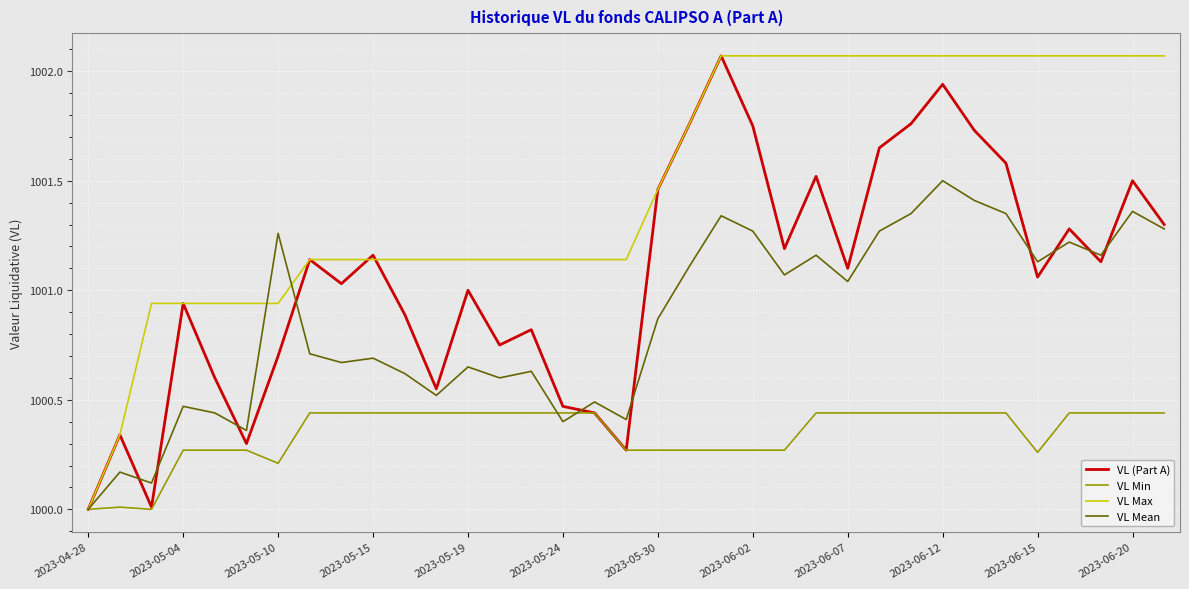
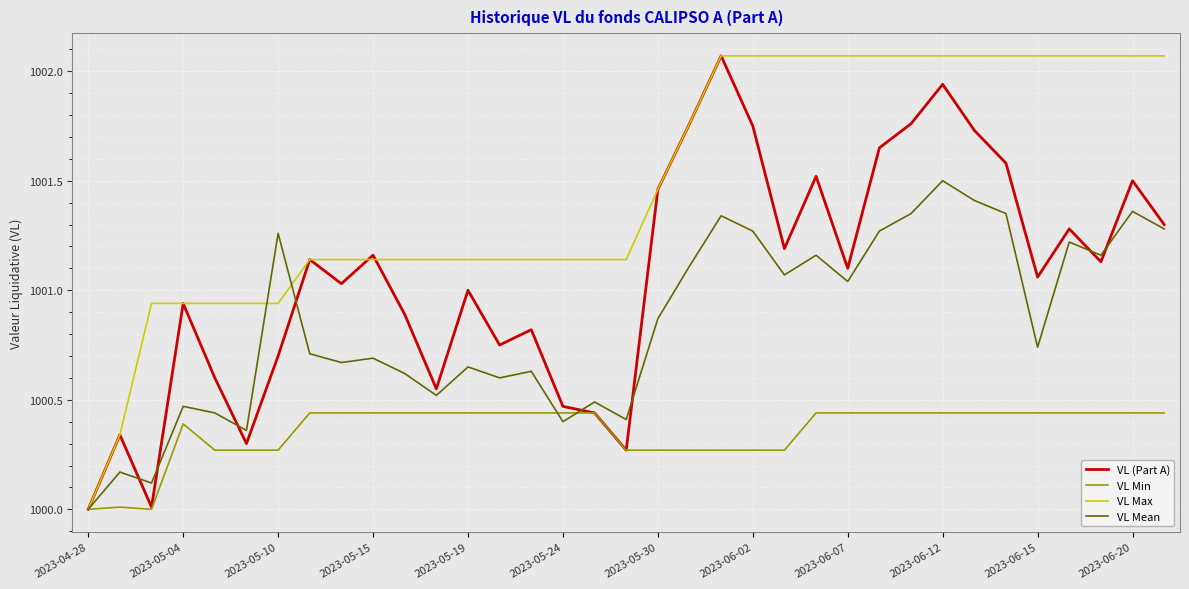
  {
    "VL (Part A)": {
      "2023-05-10": 1000.70,
      "2023-05-15": 1001.16,
      "2023-05-19": 1001.00,
      "2023-05-24": 1000.47,
      "2023-06-02": 1001.75,
      "2023-06-07": 1001.10,
      "2023-06-12": 1001.94,
      "2023-06-15": 1001.06,
      "2023-06-20": 1001.50
    },
    "VL Min": {
-     "2023-05-04": 1000.27,
-     "2023-05-10": 1000.21,
+     "2023-05-04": 1000.39,
+     "2023-05-10": 1000.27,
      "2023-05-15": 1000.44,
      "2023-05-19": 1000.44,
      "2023-05-24": 1000.44,
      "2023-05-30": 1000.27,
      "2023-06-02": 1000.27,
      "2023-06-07": 1000.44,
      "2023-06-12": 1000.44,
-     "2023-06-15": 1000.26,
+     "2023-06-15": 1000.44,
      "2023-06-20": 1000.44
    },
    "VL Max": {
      "2023-05-10": 1000.94,
      "2023-05-15": 1001.14,
      "2023-05-19": 1001.14,
      "2023-05-24": 1001.14,
      "2023-06-02": 1002.07,
      "2023-06-07": 1002.07,
      "2023-06-12": 1002.07,
      "2023-06-15": 1002.07,
      "2023-06-20": 1002.07
    },
    "VL Mean": {
      "2023-05-04": 1000.47,
      "2023-05-10": 1001.26,
      "2023-05-15": 1000.69,
      "2023-05-19": 1000.65,
      "2023-05-24": 1000.40,
      "2023-05-30": 1000.87,
      "2023-06-02": 1001.27,
      "2023-06-07": 1001.04,
      "2023-06-12": 1001.50,
-     "2023-06-15": 1001.13,
+     "2023-06-15": 1000.74,
      "2023-06-20": 1001.36
    }
  }
